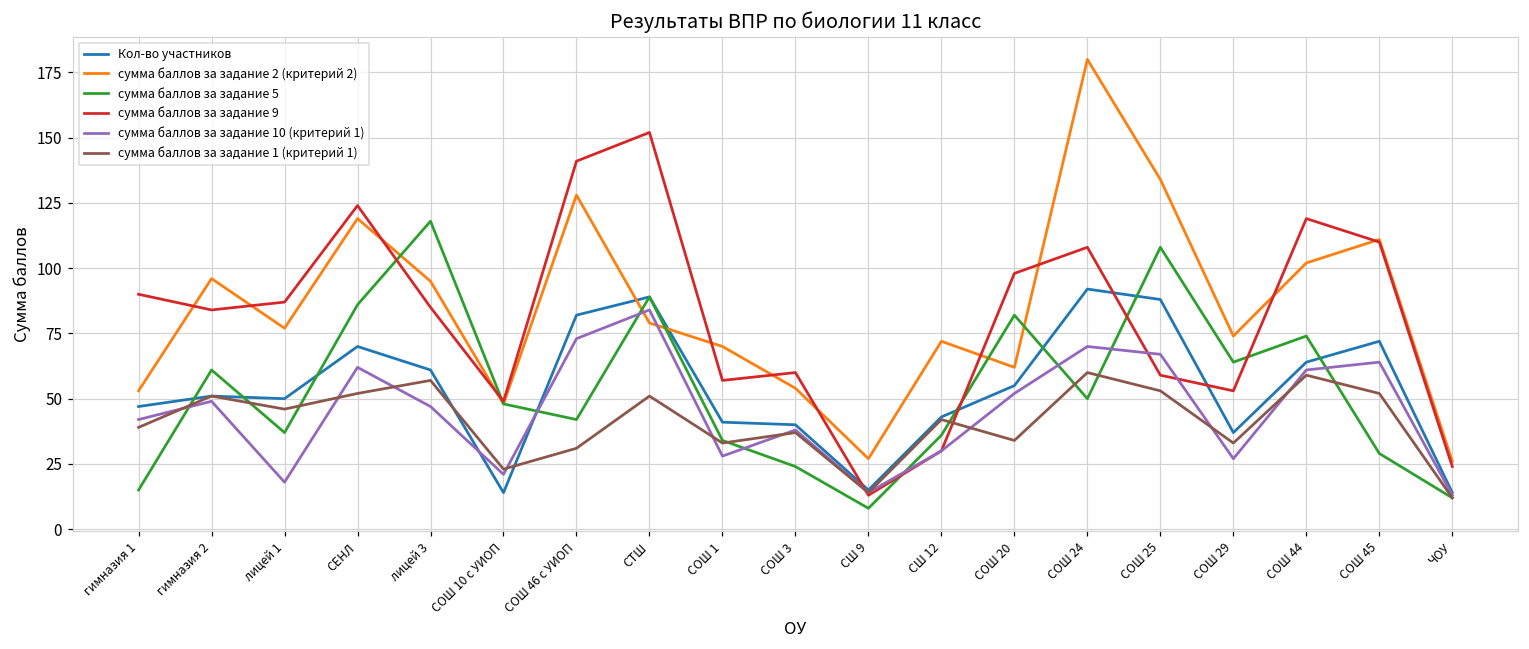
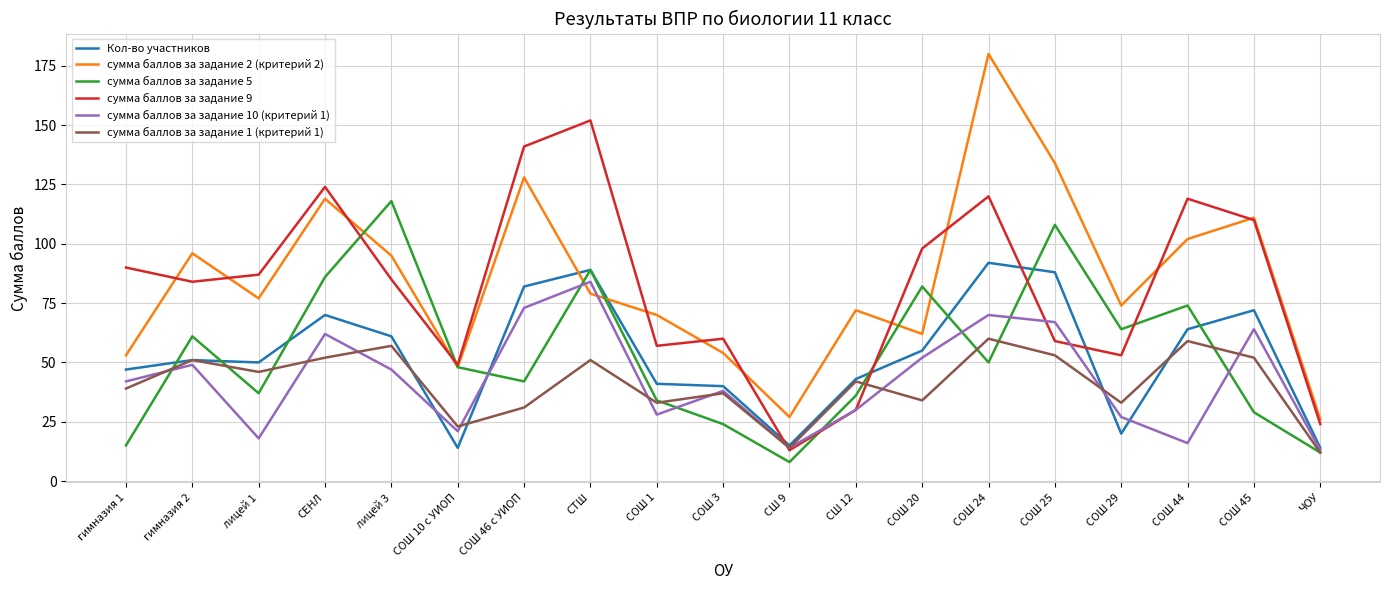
  {
    "Кол-во участников": {
      "гимназия 1": 47,
      "лицей 1": 50,
      "СЕНЛ": 70,
      "лицей 3": 61,
      "СОШ 10 с УИОП": 14,
      "СОШ 46 с УИОП": 82,
      "СОШ 1": 41,
      "СОШ 3": 40,
      "СОШ 20": 55,
      "СОШ 24": 92,
      "СОШ 25": 88,
-     "СОШ 29": 37,
+     "СОШ 29": 20,
      "СОШ 44": 64,
      "СОШ 45": 72
    },
    "сумма баллов за задание 2 (критерий 2)": {
      "гимназия 1": 53,
      "гимназия 2": 96,
      "лицей 1": 77,
      "СЕНЛ": 119,
      "лицей 3": 95,
      "СОШ 46 с УИОП": 128,
      "СТШ": 79,
      "СОШ 1": 70,
      "СОШ 3": 54,
      "СШ 9": 27,
      "СШ 12": 72,
      "СОШ 20": 62,
      "СОШ 24": 180,
      "СОШ 25": 134,
      "СОШ 29": 74,
      "СОШ 44": 102,
      "ЧОУ": 26
    },
    "сумма баллов за задание 5": {
      "гимназия 1": 15,
      "гимназия 2": 61,
      "лицей 1": 37,
      "СЕНЛ": 86,
      "лицей 3": 118,
      "СОШ 46 с УИОП": 42,
      "СОШ 3": 24,
      "СШ 9": 8,
      "СШ 12": 36,
      "СОШ 20": 82,
      "СОШ 24": 50,
      "СОШ 25": 108,
      "СОШ 29": 64,
      "СОШ 44": 74,
      "СОШ 45": 29
    },
    "сумма баллов за задание 9": {
      "гимназия 1": 90,
      "гимназия 2": 84,
      "лицей 1": 87,
      "СЕНЛ": 124,
      "лицей 3": 85,
      "СОШ 46 с УИОП": 141,
      "СТШ": 152,
      "СОШ 1": 57,
      "СОШ 3": 60,
      "СОШ 20": 98,
-     "СОШ 24": 108,
+     "СОШ 24": 120,
      "СОШ 25": 59,
      "СОШ 29": 53,
      "СОШ 44": 119,
      "ЧОУ": 24
    },
    "сумма баллов за задание 10 (критерий 1)": {
      "гимназия 1": 42,
      "гимназия 2": 49,
      "лицей 1": 18,
      "СЕНЛ": 62,
      "лицей 3": 47,
      "СОШ 10 с УИОП": 21,
      "СОШ 46 с УИОП": 73,
      "СТШ": 84,
      "СОШ 1": 28,
      "СОШ 20": 52,
      "СОШ 24": 70,
      "СОШ 25": 67,
      "СОШ 29": 27,
-     "СОШ 44": 61,
+     "СОШ 44": 16,
      "СОШ 45": 64
    },
    "сумма баллов за задание 1 (критерий 1)": {
      "гимназия 1": 39,
      "лицей 1": 46,
      "СЕНЛ": 52,
      "лицей 3": 57,
      "СОШ 10 с УИОП": 23,
      "СОШ 46 с УИОП": 31,
      "СТШ": 51,
      "СОШ 20": 34,
      "СОШ 24": 60,
      "СОШ 25": 53,
      "СОШ 29": 33,
      "СОШ 44": 59,
      "СОШ 45": 52
    }
  }
